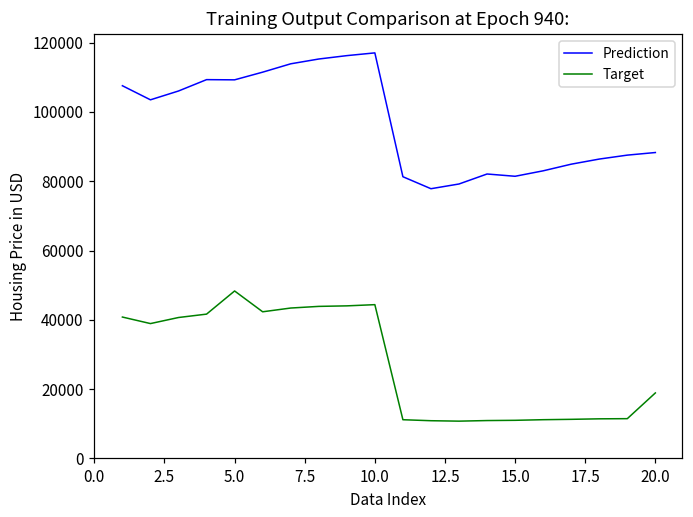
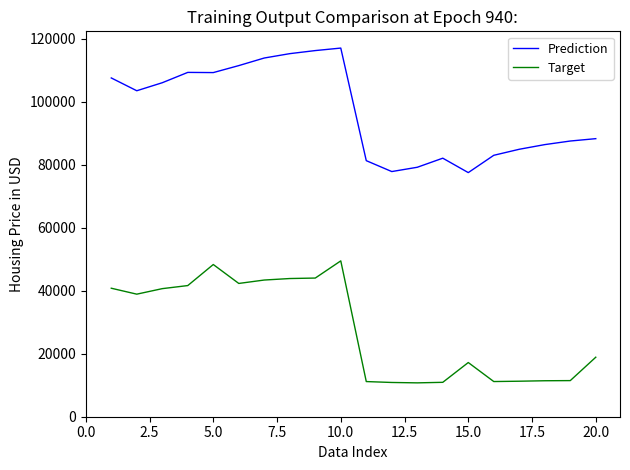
  {
    "Prediction": {
      "5.0": 109000,
      "10.0": 117000,
-     "15.0": 81000,
+     "15.0": 78000,
      "20.0": 88000
    },
    "Target": {
      "5.0": 48000,
-     "10.0": 44000,
-     "15.0": 11000,
+     "10.0": 49000,
+     "15.0": 17000,
      "20.0": 19000
    }
  }
